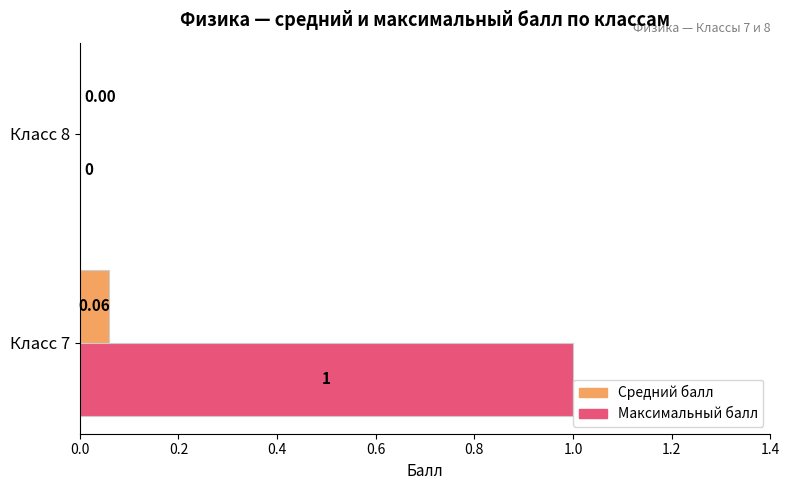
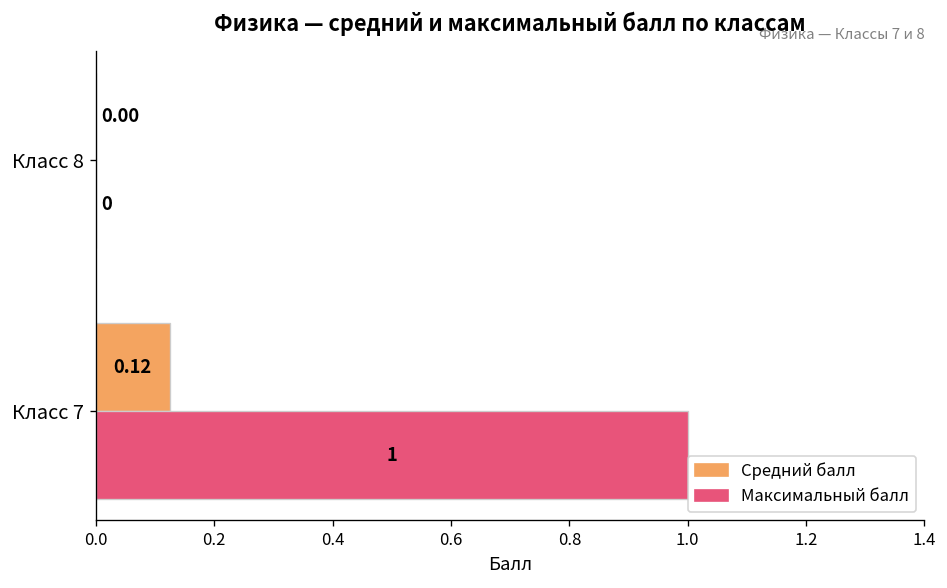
  {
    "Средний балл": {
      "Класс 8": 0.00,
-     "Класс 7": 0.06
+     "Класс 7": 0.12
    },
    "Максимальный балл": {
      "Класс 8": 0,
      "Класс 7": 1
    }
  }
